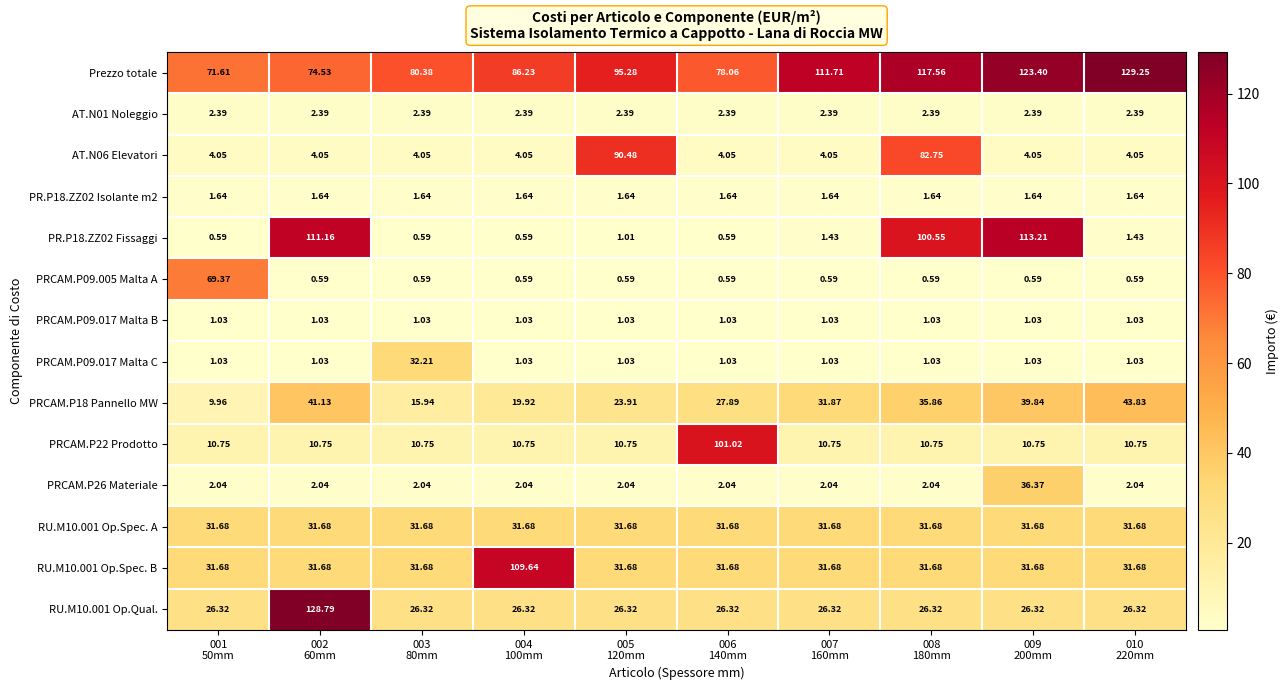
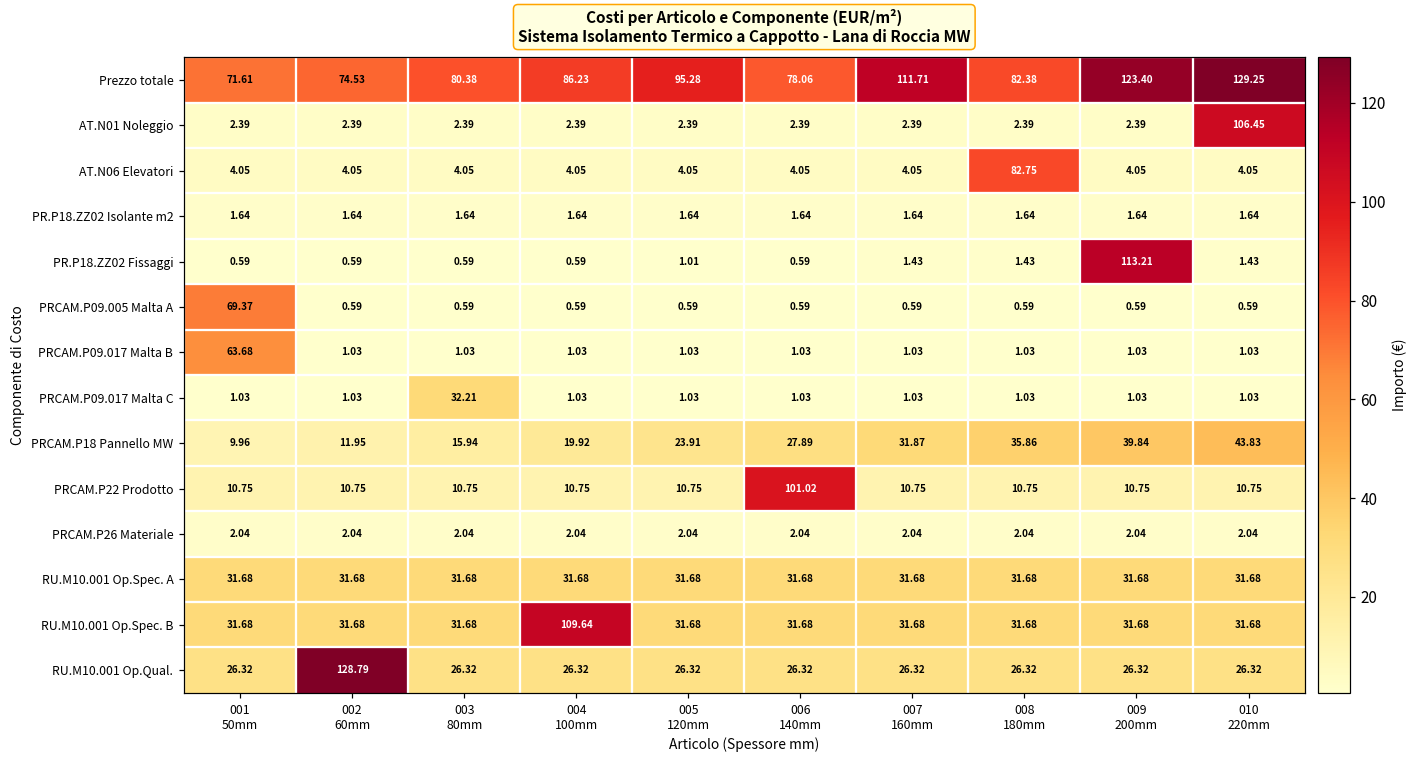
  {
    "Prezzo totale": {
      "001 50mm": 71.61,
      "002 60mm": 74.53,
      "003 80mm": 80.38,
      "004 100mm": 86.23,
      "005 120mm": 95.28,
      "006 140mm": 78.06,
      "007 160mm": 111.71,
-     "008 180mm": 117.56,
+     "008 180mm": 82.38,
      "009 200mm": 123.40,
      "010 220mm": 129.25
    },
    "AT.N01 Noleggio": {
      "001 50mm": 2.39,
      "002 60mm": 2.39,
      "003 80mm": 2.39,
      "004 100mm": 2.39,
      "005 120mm": 2.39,
      "006 140mm": 2.39,
      "007 160mm": 2.39,
      "008 180mm": 2.39,
      "009 200mm": 2.39,
-     "010 220mm": 2.39
+     "010 220mm": 106.45
    },
    "AT.N06 Elevatori": {
      "001 50mm": 4.05,
      "002 60mm": 4.05,
      "003 80mm": 4.05,
      "004 100mm": 4.05,
-     "005 120mm": 90.48,
+     "005 120mm": 4.05,
      "006 140mm": 4.05,
      "007 160mm": 4.05,
      "008 180mm": 82.75,
      "009 200mm": 4.05,
      "010 220mm": 4.05
    },
    "PR.P18.ZZ02 Isolante m2": {
      "001 50mm": 1.64,
      "002 60mm": 1.64,
      "003 80mm": 1.64,
      "004 100mm": 1.64,
      "005 120mm": 1.64,
      "006 140mm": 1.64,
      "007 160mm": 1.64,
      "008 180mm": 1.64,
      "009 200mm": 1.64,
      "010 220mm": 1.64
    },
    "PR.P18.ZZ02 Fissaggi": {
      "001 50mm": 0.59,
-     "002 60mm": 111.16,
+     "002 60mm": 0.59,
      "003 80mm": 0.59,
      "004 100mm": 0.59,
      "005 120mm": 1.01,
      "006 140mm": 0.59,
      "007 160mm": 1.43,
-     "008 180mm": 100.55,
+     "008 180mm": 1.43,
      "009 200mm": 113.21,
      "010 220mm": 1.43
    },
    "PRCAM.P09.005 Malta A": {
      "001 50mm": 69.37,
      "002 60mm": 0.59,
      "003 80mm": 0.59,
      "004 100mm": 0.59,
      "005 120mm": 0.59,
      "006 140mm": 0.59,
      "007 160mm": 0.59,
      "008 180mm": 0.59,
      "009 200mm": 0.59,
      "010 220mm": 0.59
    },
    "PRCAM.P09.017 Malta B": {
-     "001 50mm": 1.03,
+     "001 50mm": 63.68,
      "002 60mm": 1.03,
      "003 80mm": 1.03,
      "004 100mm": 1.03,
      "005 120mm": 1.03,
      "006 140mm": 1.03,
      "007 160mm": 1.03,
      "008 180mm": 1.03,
      "009 200mm": 1.03,
      "010 220mm": 1.03
    },
    "PRCAM.P09.017 Malta C": {
      "001 50mm": 1.03,
      "002 60mm": 1.03,
      "003 80mm": 32.21,
      "004 100mm": 1.03,
      "005 120mm": 1.03,
      "006 140mm": 1.03,
      "007 160mm": 1.03,
      "008 180mm": 1.03,
      "009 200mm": 1.03,
      "010 220mm": 1.03
    },
    "PRCAM.P18 Pannello MW": {
      "001 50mm": 9.96,
-     "002 60mm": 41.13,
+     "002 60mm": 11.95,
      "003 80mm": 15.94,
      "004 100mm": 19.92,
      "005 120mm": 23.91,
      "006 140mm": 27.89,
      "007 160mm": 31.87,
      "008 180mm": 35.86,
      "009 200mm": 39.84,
      "010 220mm": 43.83
    },
    "PRCAM.P22 Prodotto": {
      "001 50mm": 10.75,
      "002 60mm": 10.75,
      "003 80mm": 10.75,
      "004 100mm": 10.75,
      "005 120mm": 10.75,
      "006 140mm": 101.02,
      "007 160mm": 10.75,
      "008 180mm": 10.75,
      "009 200mm": 10.75,
      "010 220mm": 10.75
    },
    "PRCAM.P26 Materiale": {
      "001 50mm": 2.04,
      "002 60mm": 2.04,
      "003 80mm": 2.04,
      "004 100mm": 2.04,
      "005 120mm": 2.04,
      "006 140mm": 2.04,
      "007 160mm": 2.04,
      "008 180mm": 2.04,
-     "009 200mm": 36.37,
+     "009 200mm": 2.04,
      "010 220mm": 2.04
    },
    "RU.M10.001 Op.Spec. A": {
      "001 50mm": 31.68,
      "002 60mm": 31.68,
      "003 80mm": 31.68,
      "004 100mm": 31.68,
      "005 120mm": 31.68,
      "006 140mm": 31.68,
      "007 160mm": 31.68,
      "008 180mm": 31.68,
      "009 200mm": 31.68,
      "010 220mm": 31.68
    },
    "RU.M10.001 Op.Spec. B": {
      "001 50mm": 31.68,
      "002 60mm": 31.68,
      "003 80mm": 31.68,
      "004 100mm": 109.64,
      "005 120mm": 31.68,
      "006 140mm": 31.68,
      "007 160mm": 31.68,
      "008 180mm": 31.68,
      "009 200mm": 31.68,
      "010 220mm": 31.68
    },
    "RU.M10.001 Op.Qual.": {
      "001 50mm": 26.32,
      "002 60mm": 128.79,
      "003 80mm": 26.32,
      "004 100mm": 26.32,
      "005 120mm": 26.32,
      "006 140mm": 26.32,
      "007 160mm": 26.32,
      "008 180mm": 26.32,
      "009 200mm": 26.32,
      "010 220mm": 26.32
    }
  }
